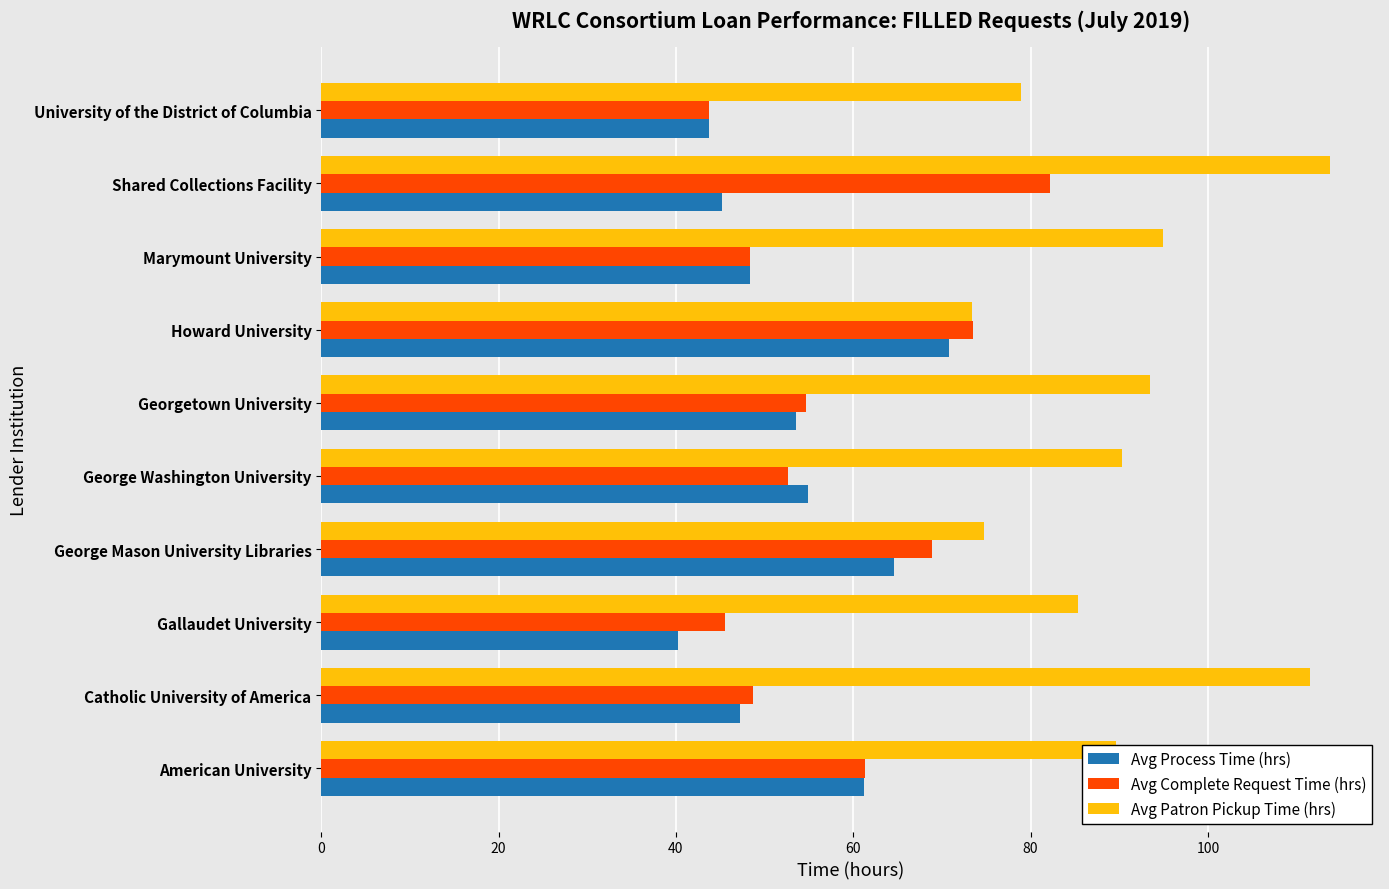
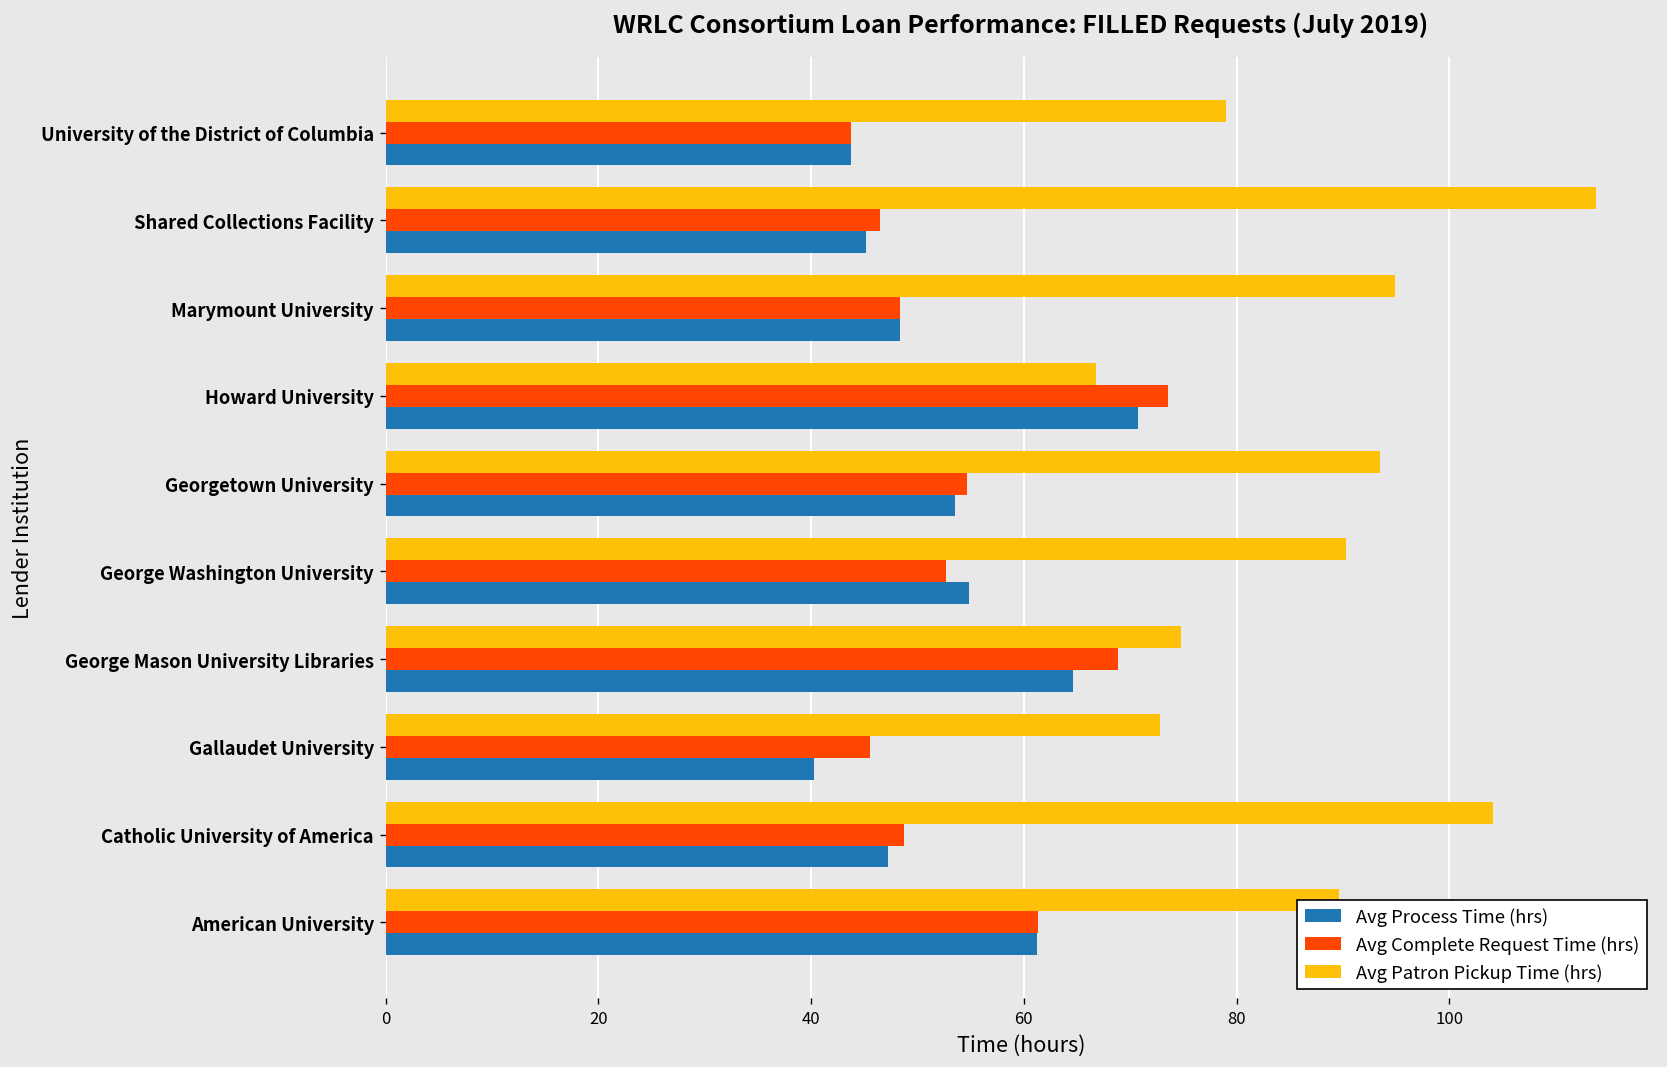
  {
    "Avg Process Time (hrs)": {
      "University of the District of Columbia": 44,
      "Shared Collections Facility": 45,
      "Marymount University": 48,
      "Howard University": 71,
      "Georgetown University": 54,
      "George Washington University": 55,
      "George Mason University Libraries": 65,
      "Gallaudet University": 40,
      "Catholic University of America": 47,
      "American University": 61
    },
    "Avg Complete Request Time (hrs)": {
      "University of the District of Columbia": 44,
-     "Shared Collections Facility": 82,
+     "Shared Collections Facility": 47,
      "Marymount University": 48,
      "Howard University": 74,
      "Georgetown University": 55,
      "George Washington University": 53,
      "George Mason University Libraries": 69,
      "Gallaudet University": 46,
      "Catholic University of America": 49,
      "American University": 61
    },
    "Avg Patron Pickup Time (hrs)": {
      "University of the District of Columbia": 79,
      "Shared Collections Facility": 114,
      "Marymount University": 95,
-     "Howard University": 73,
+     "Howard University": 67,
      "Georgetown University": 93,
      "George Washington University": 90,
      "George Mason University Libraries": 75,
-     "Gallaudet University": 85,
-     "Catholic University of America": 112
+     "Gallaudet University": 73,
+     "Catholic University of America": 104
    }
  }
